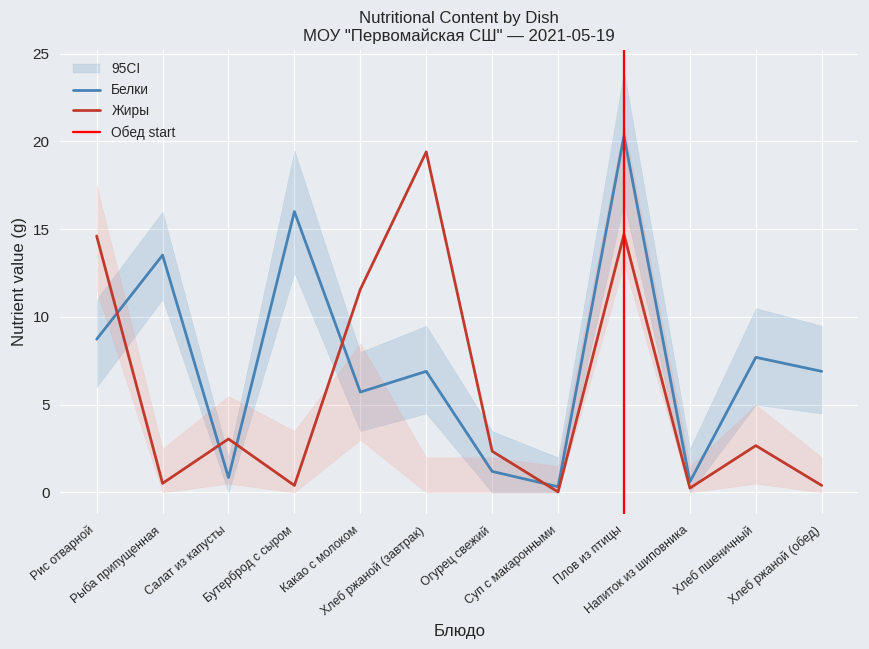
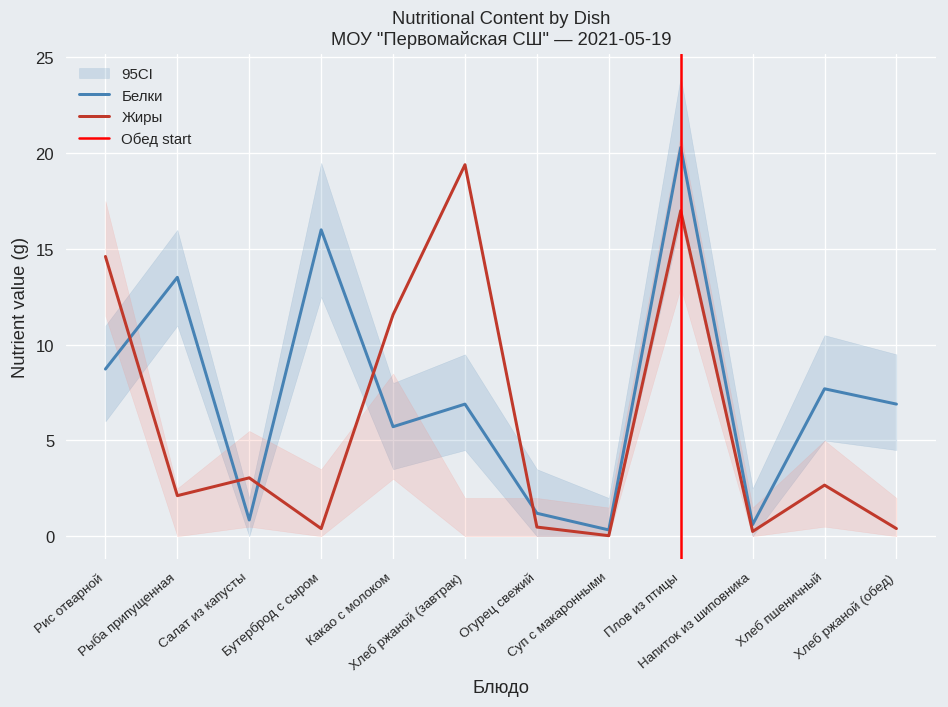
  {
    "Жиры": {
      "Рис отварной": 14.6,
-     "Рыба припущенная": 0.5,
+     "Рыба припущенная": 2.1,
      "Салат из капусты": 3.1,
      "Бутерброд с сыром": 0.4,
      "Какао с молоком": 11.6,
      "Хлеб ржаной (завтрак)": 19.4,
-     "Огурец свежий": 2.4,
+     "Огурец свежий": 0.5,
      "Суп с макаронными": 0.0,
-     "Плов из птицы": 14.7,
+     "Плов из птицы": 17.0,
      "Напиток из шиповника": 0.3,
      "Хлеб пшеничный": 2.7,
      "Хлеб ржаной (обед)": 0.4
    }
  }
